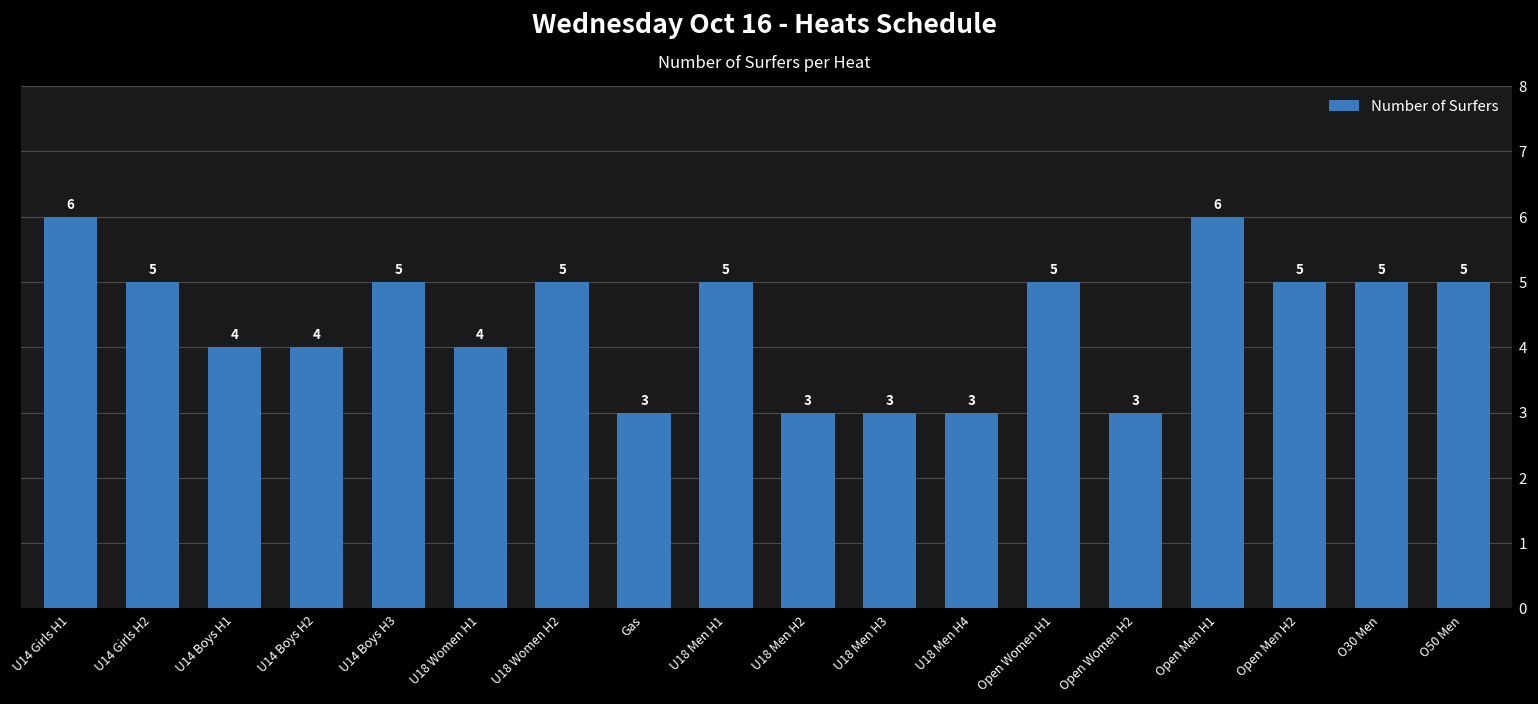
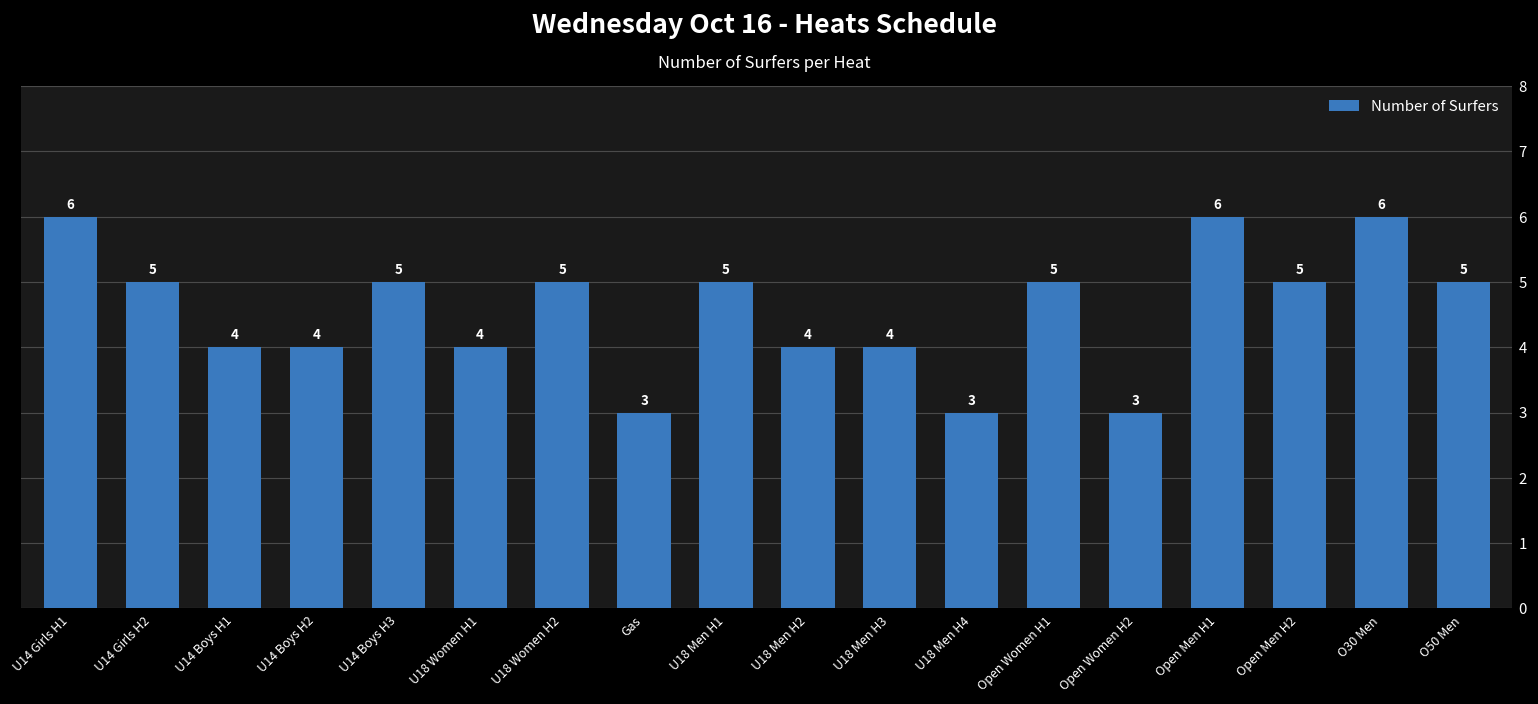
  {
    "U14 Girls H1": 6,
    "U14 Girls H2": 5,
    "U14 Boys H1": 4,
    "U14 Boys H2": 4,
    "U14 Boys H3": 5,
    "U18 Women H1": 4,
    "U18 Women H2": 5,
    "Gas": 3,
    "U18 Men H1": 5,
-   "U18 Men H2": 3,
-   "U18 Men H3": 3,
+   "U18 Men H2": 4,
+   "U18 Men H3": 4,
    "U18 Men H4": 3,
    "Open Women H1": 5,
    "Open Women H2": 3,
    "Open Men H1": 6,
    "Open Men H2": 5,
-   "O30 Men": 5,
+   "O30 Men": 6,
    "O50 Men": 5
  }
